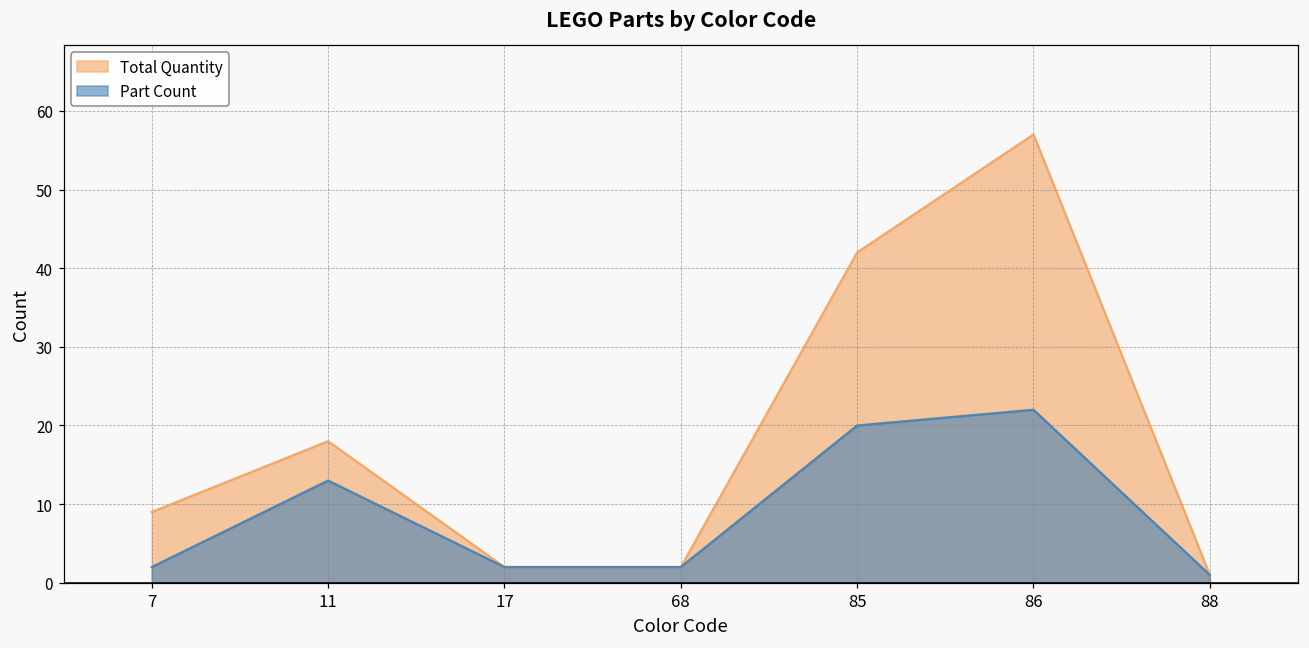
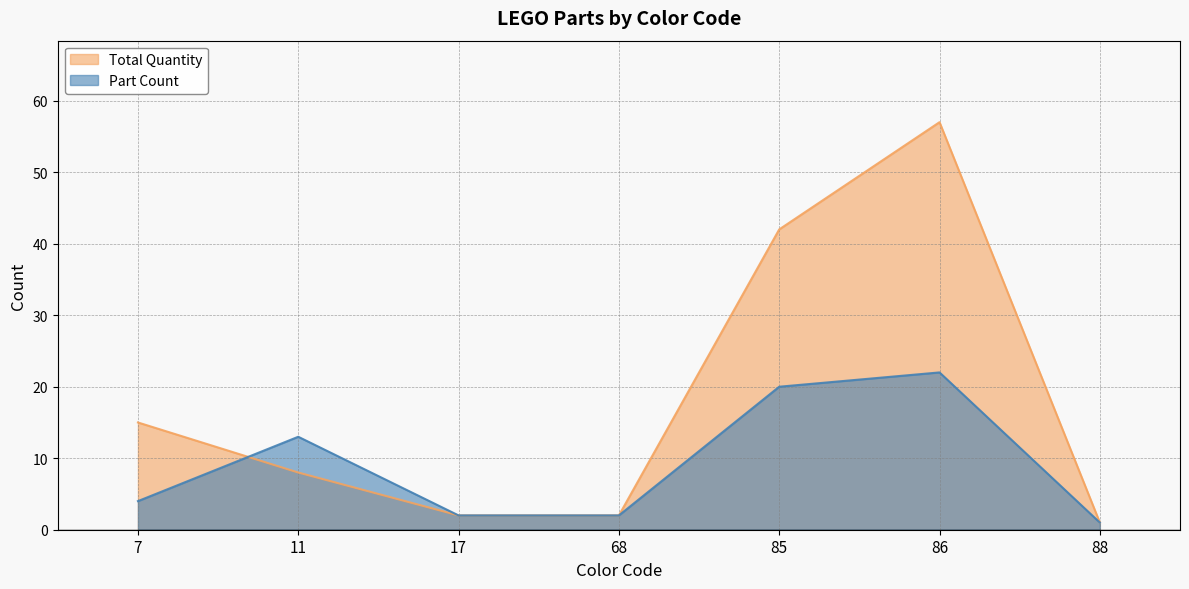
  {
    "Total Quantity": {
-     "7": 9,
-     "11": 18,
+     "7": 15,
+     "11": 8,
      "85": 42,
      "86": 57
    },
    "Part Count": {
-     "7": 2,
+     "7": 4,
      "11": 13,
      "85": 20,
      "86": 22
    }
  }
